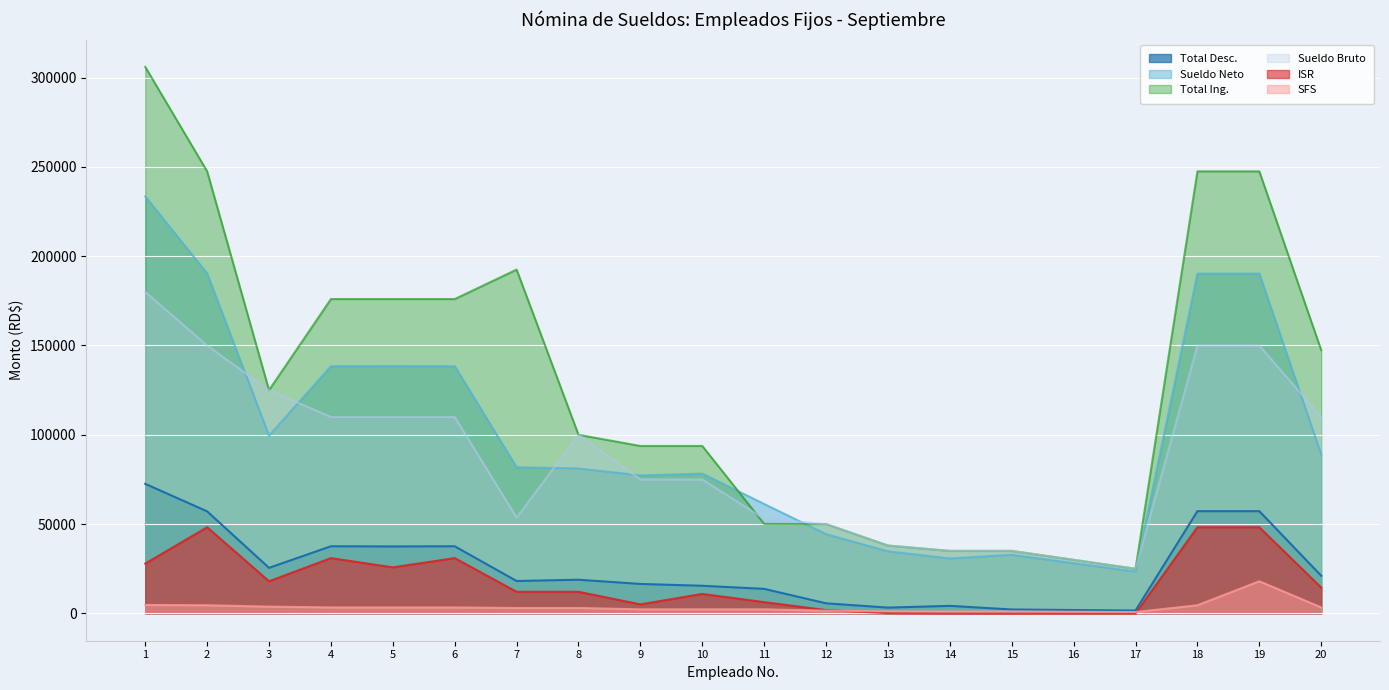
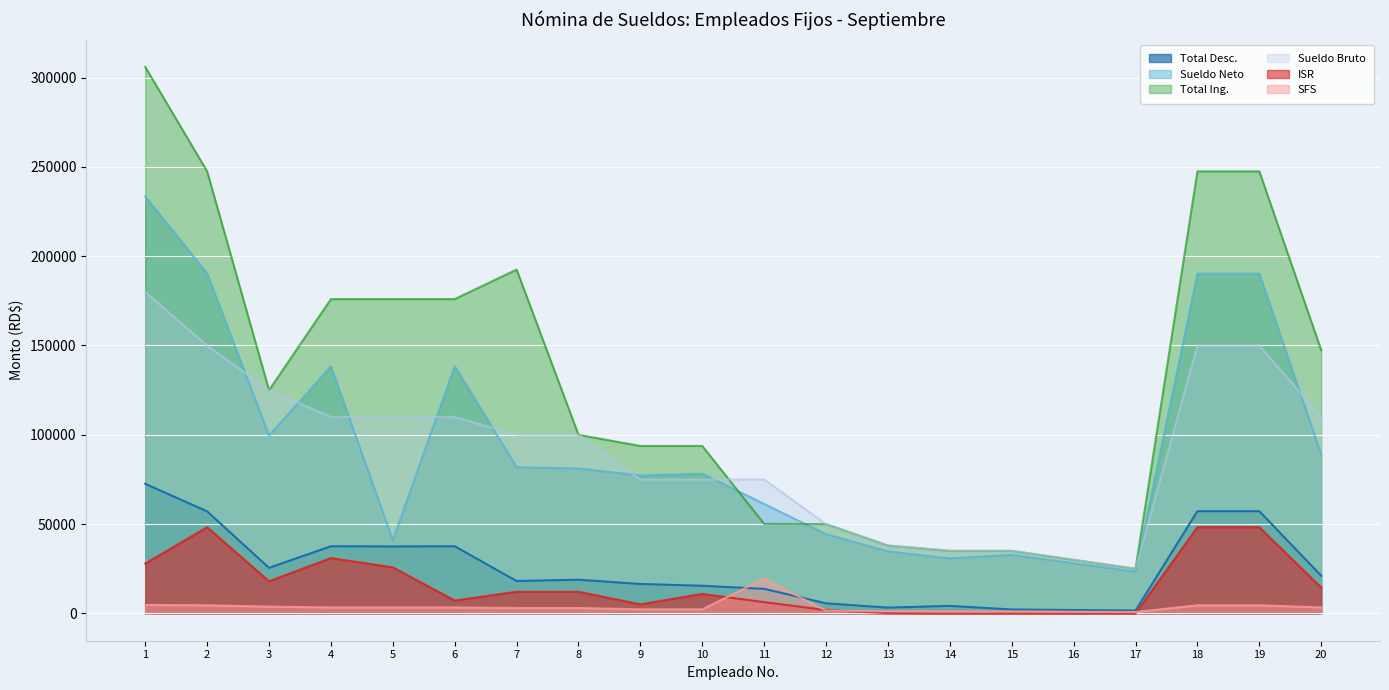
  {
    "Total Desc.": {
      "1": 73000,
      "2": 57000,
      "3": 25000,
      "4": 38000,
      "5": 37000,
      "6": 38000,
      "7": 18000,
      "8": 19000,
      "9": 16000,
      "10": 15000,
      "11": 14000,
      "12": 6000,
      "13": 3000,
      "14": 4000,
      "18": 57000,
      "19": 57000,
      "20": 21000
    },
    "Sueldo Neto": {
      "1": 233000,
      "2": 190000,
      "3": 100000,
      "4": 138000,
-     "5": 139000,
+     "5": 41000,
      "6": 138000,
      "7": 82000,
      "8": 81000,
      "9": 77000,
      "10": 78000,
      "11": 61000,
      "12": 44000,
      "13": 35000,
      "14": 31000,
      "15": 33000,
      "16": 28000,
      "17": 23000,
      "18": 190000,
      "19": 190000,
      "20": 89000
    },
    "Total Ing.": {
      "1": 306000,
      "2": 248000,
      "4": 176000,
      "5": 176000,
      "6": 176000,
      "7": 193000,
      "9": 94000,
      "10": 94000,
      "11": 50000,
      "18": 248000,
      "19": 248000,
      "20": 147000
    },
    "Sueldo Bruto": {
      "1": 180000,
      "2": 150000,
      "4": 110000,
      "5": 110000,
      "6": 110000,
-     "7": 54000,
+     "7": 100000,
      "9": 75000,
      "10": 75000,
-     "11": 53000,
+     "11": 75000,
      "18": 150000,
      "19": 150000,
      "20": 110000
    },
    "ISR": {
      "1": 28000,
      "2": 48000,
      "3": 18000,
      "4": 31000,
      "5": 26000,
-     "6": 31000,
+     "6": 7000,
      "7": 12000,
      "8": 12000,
      "9": 5000,
      "10": 11000,
      "11": 6000,
      "18": 48000,
      "19": 48000,
      "20": 14000
    },
    "SFS": {
      "1": 5000,
      "2": 5000,
      "3": 4000,
      "4": 3000,
      "5": 3000,
      "6": 3000,
      "7": 3000,
      "8": 3000,
      "9": 2000,
      "10": 2000,
-     "11": 2000,
+     "11": 19000,
      "18": 5000,
-     "19": 18000,
+     "19": 5000,
      "20": 3000
    }
  }
